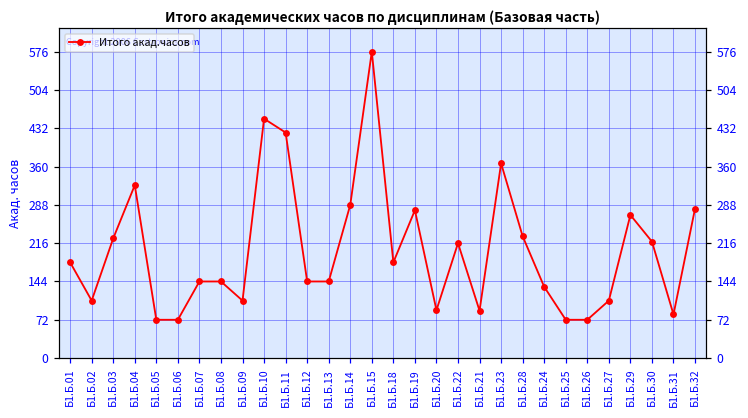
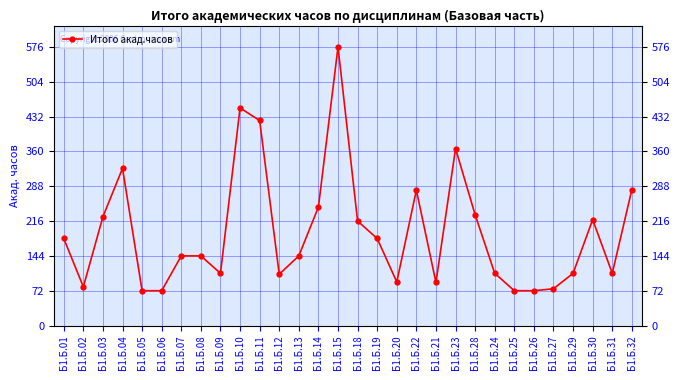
  {
    "Б1.Б.01": 180,
-   "Б1.Б.02": 110,
+   "Б1.Б.02": 80,
    "Б1.Б.03": 230,
    "Б1.Б.04": 330,
    "Б1.Б.05": 70,
    "Б1.Б.06": 70,
    "Б1.Б.07": 140,
    "Б1.Б.08": 140,
    "Б1.Б.09": 110,
    "Б1.Б.10": 450,
    "Б1.Б.11": 420,
-   "Б1.Б.12": 140,
+   "Б1.Б.12": 110,
    "Б1.Б.13": 140,
-   "Б1.Б.14": 290,
+   "Б1.Б.14": 250,
    "Б1.Б.15": 580,
-   "Б1.Б.18": 180,
-   "Б1.Б.19": 280,
+   "Б1.Б.18": 220,
+   "Б1.Б.19": 180,
    "Б1.Б.20": 90,
-   "Б1.Б.22": 220,
+   "Б1.Б.22": 280,
    "Б1.Б.21": 90,
    "Б1.Б.23": 370,
    "Б1.Б.28": 230,
-   "Б1.Б.24": 130,
+   "Б1.Б.24": 110,
    "Б1.Б.25": 70,
    "Б1.Б.26": 70,
-   "Б1.Б.27": 110,
-   "Б1.Б.29": 270,
+   "Б1.Б.27": 80,
+   "Б1.Б.29": 110,
    "Б1.Б.30": 220,
-   "Б1.Б.31": 80,
+   "Б1.Б.31": 110,
    "Б1.Б.32": 280
  }
